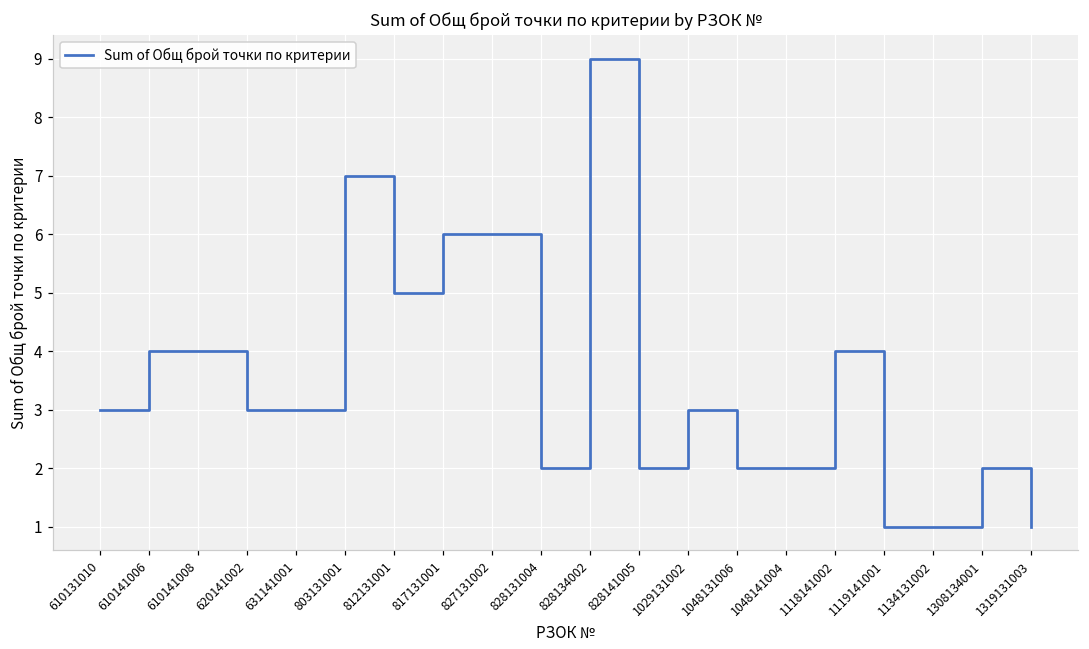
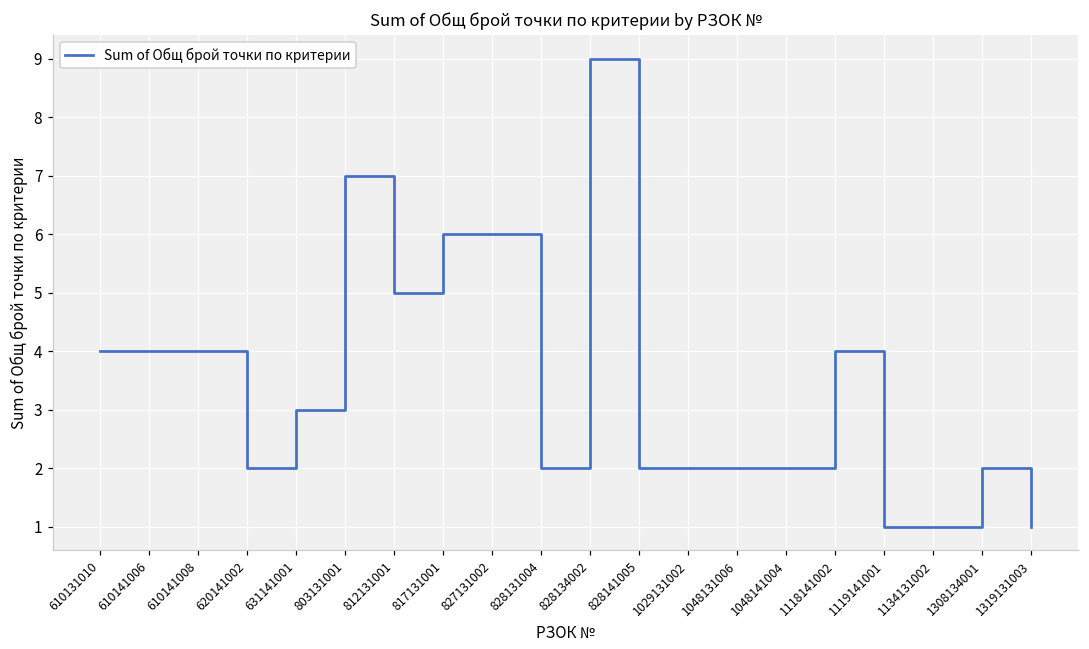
  {
-   "610131010": 3,
+   "610131010": 4,
    "610141006": 4,
    "610141008": 4,
-   "620141002": 3,
+   "620141002": 2,
    "631141001": 3,
    "803131001": 7,
    "812131001": 5,
    "817131001": 6,
    "827131002": 6,
    "828131004": 2,
    "828134002": 9,
    "828141005": 2,
-   "1029131002": 3,
+   "1029131002": 2,
    "1048131006": 2,
    "1048141004": 2,
    "1118141002": 4,
    "1119141001": 1,
    "1134131002": 1,
    "1308134001": 2,
    "1319131003": 1
  }
